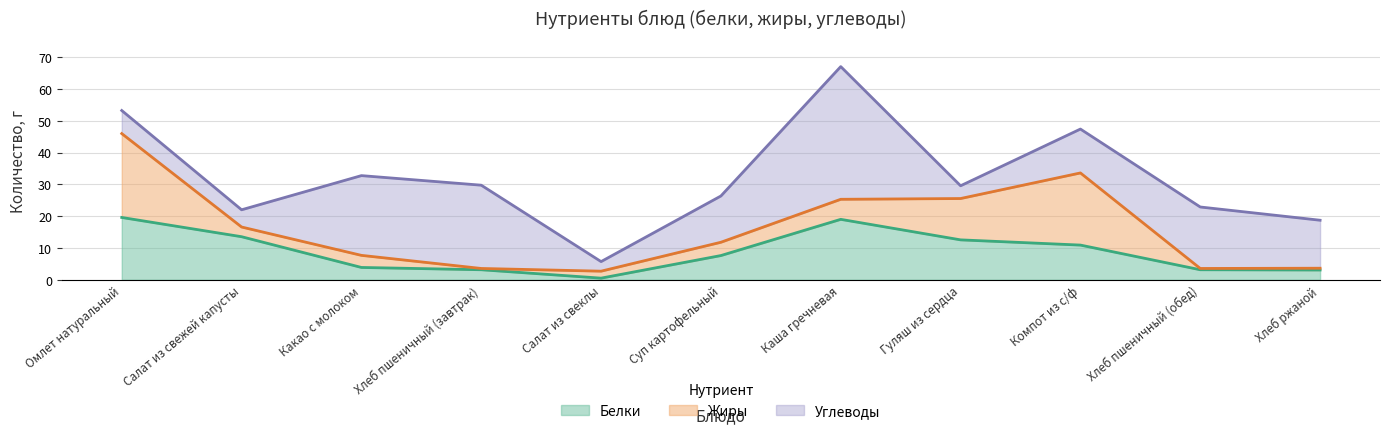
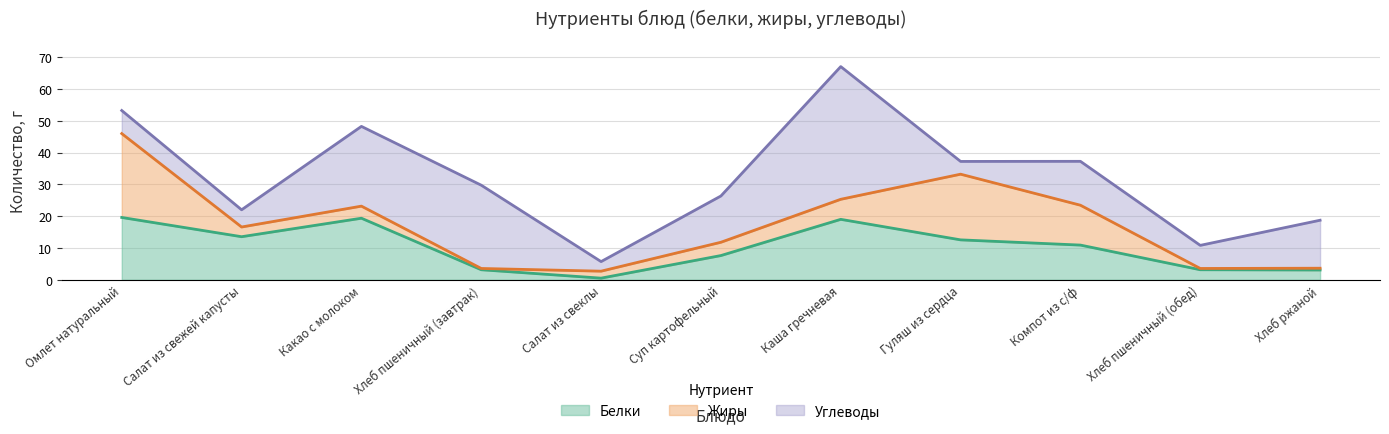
  {
    "Белки": {
      "Омлет натуральный": 20,
      "Салат из свежей капусты": 14,
-     "Какао с молоком": 4,
+     "Какао с молоком": 19,
      "Салат из свеклы": 1,
      "Суп картофельный": 8,
      "Каша гречневая": 19,
      "Гуляш из сердца": 13,
      "Компот из с/ф": 11
    },
    "Жиры": {
      "Омлет натуральный": 26,
      "Салат из свежей капусты": 3,
      "Какао с молоком": 4,
      "Салат из свеклы": 2,
      "Суп картофельный": 4,
      "Каша гречневая": 6,
-     "Гуляш из сердца": 13,
-     "Компот из с/ф": 23
+     "Гуляш из сердца": 21,
+     "Компот из с/ф": 13
    },
    "Углеводы": {
      "Омлет натуральный": 7,
      "Салат из свежей капусты": 5,
      "Какао с молоком": 25,
      "Хлеб пшеничный (завтрак)": 26,
      "Салат из свеклы": 3,
      "Суп картофельный": 15,
      "Каша гречневая": 42,
      "Гуляш из сердца": 4,
      "Компот из с/ф": 14,
-     "Хлеб пшеничный (обед)": 19,
+     "Хлеб пшеничный (обед)": 7,
      "Хлеб ржаной": 15
    }
  }
